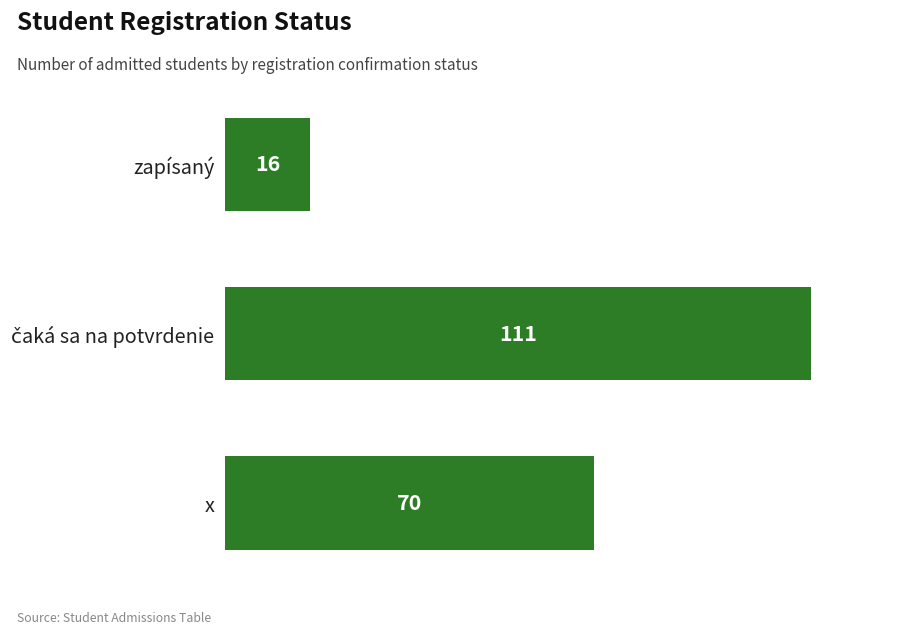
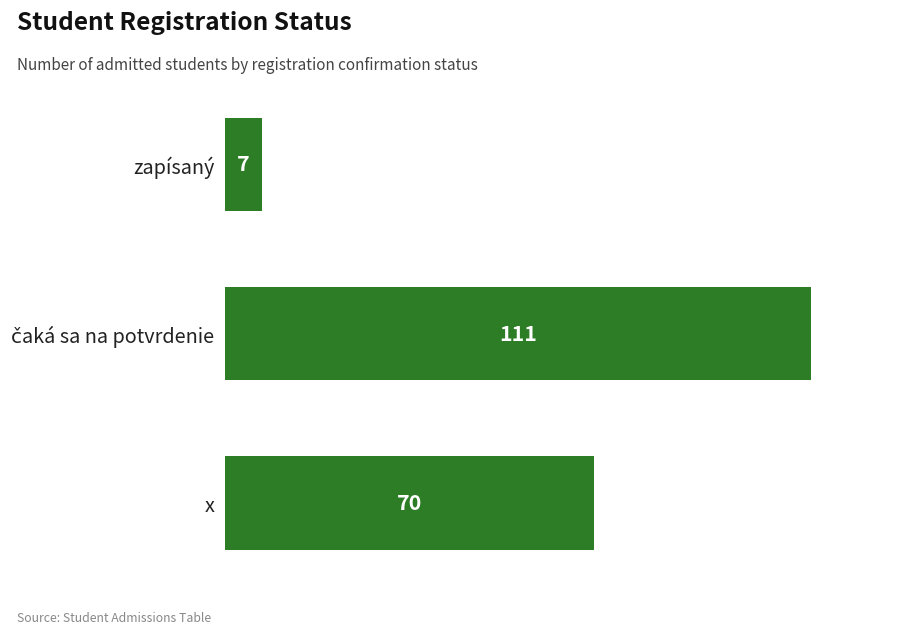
  {
-   "zapísaný": 16,
+   "zapísaný": 7,
    "čaká sa na potvrdenie": 111,
    "x": 70
  }
